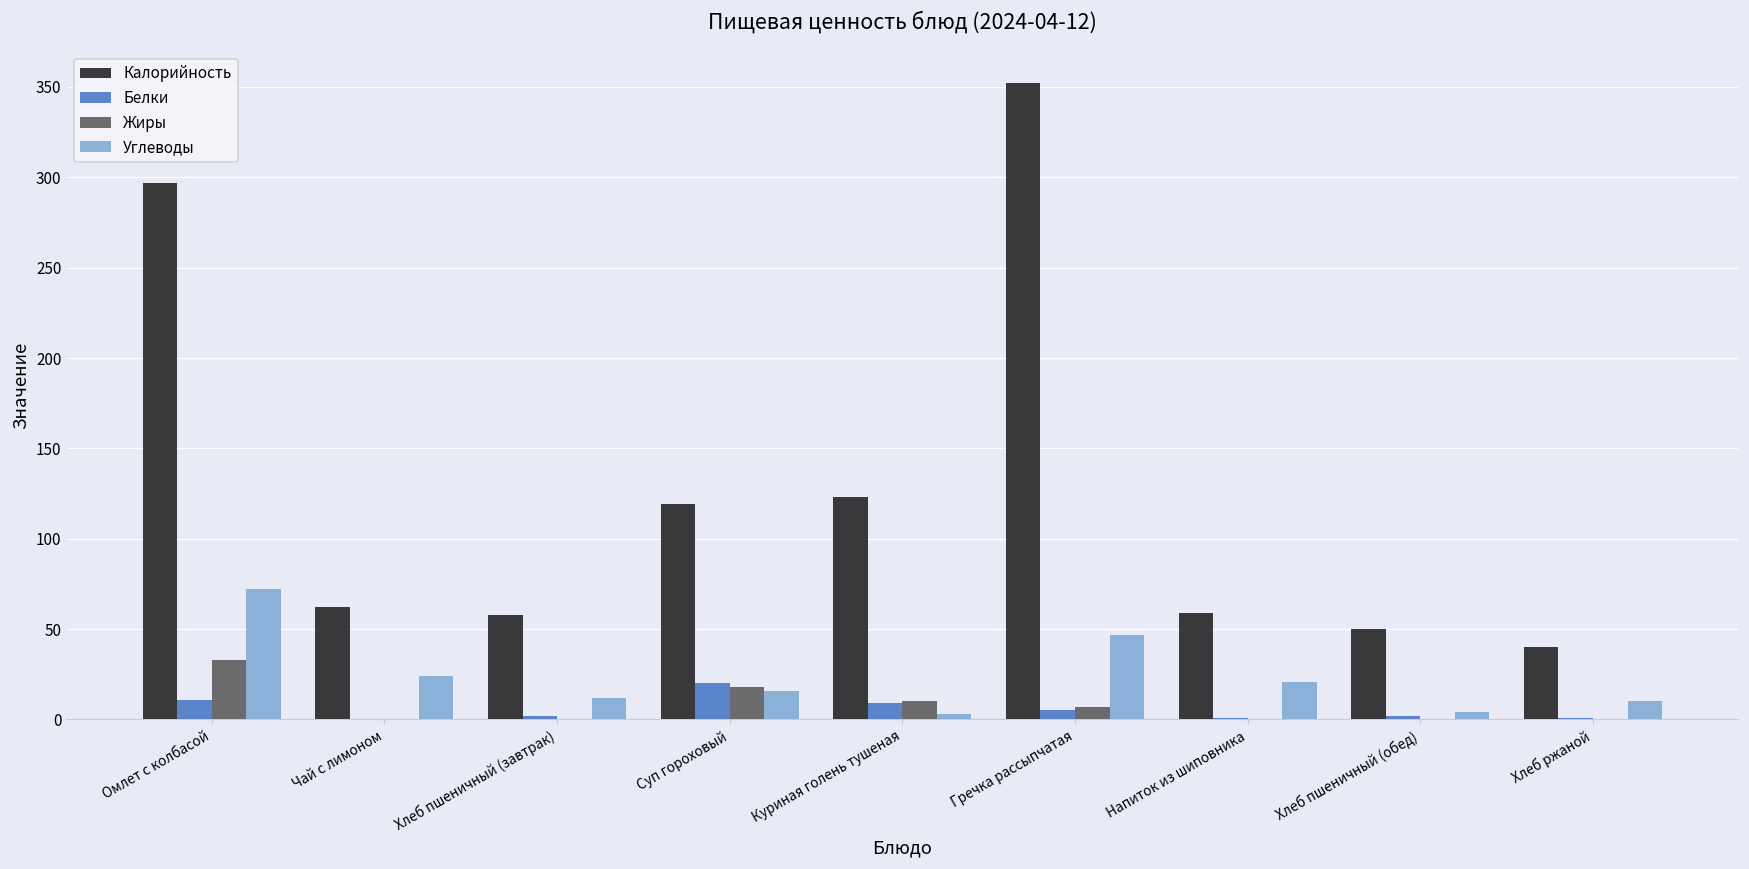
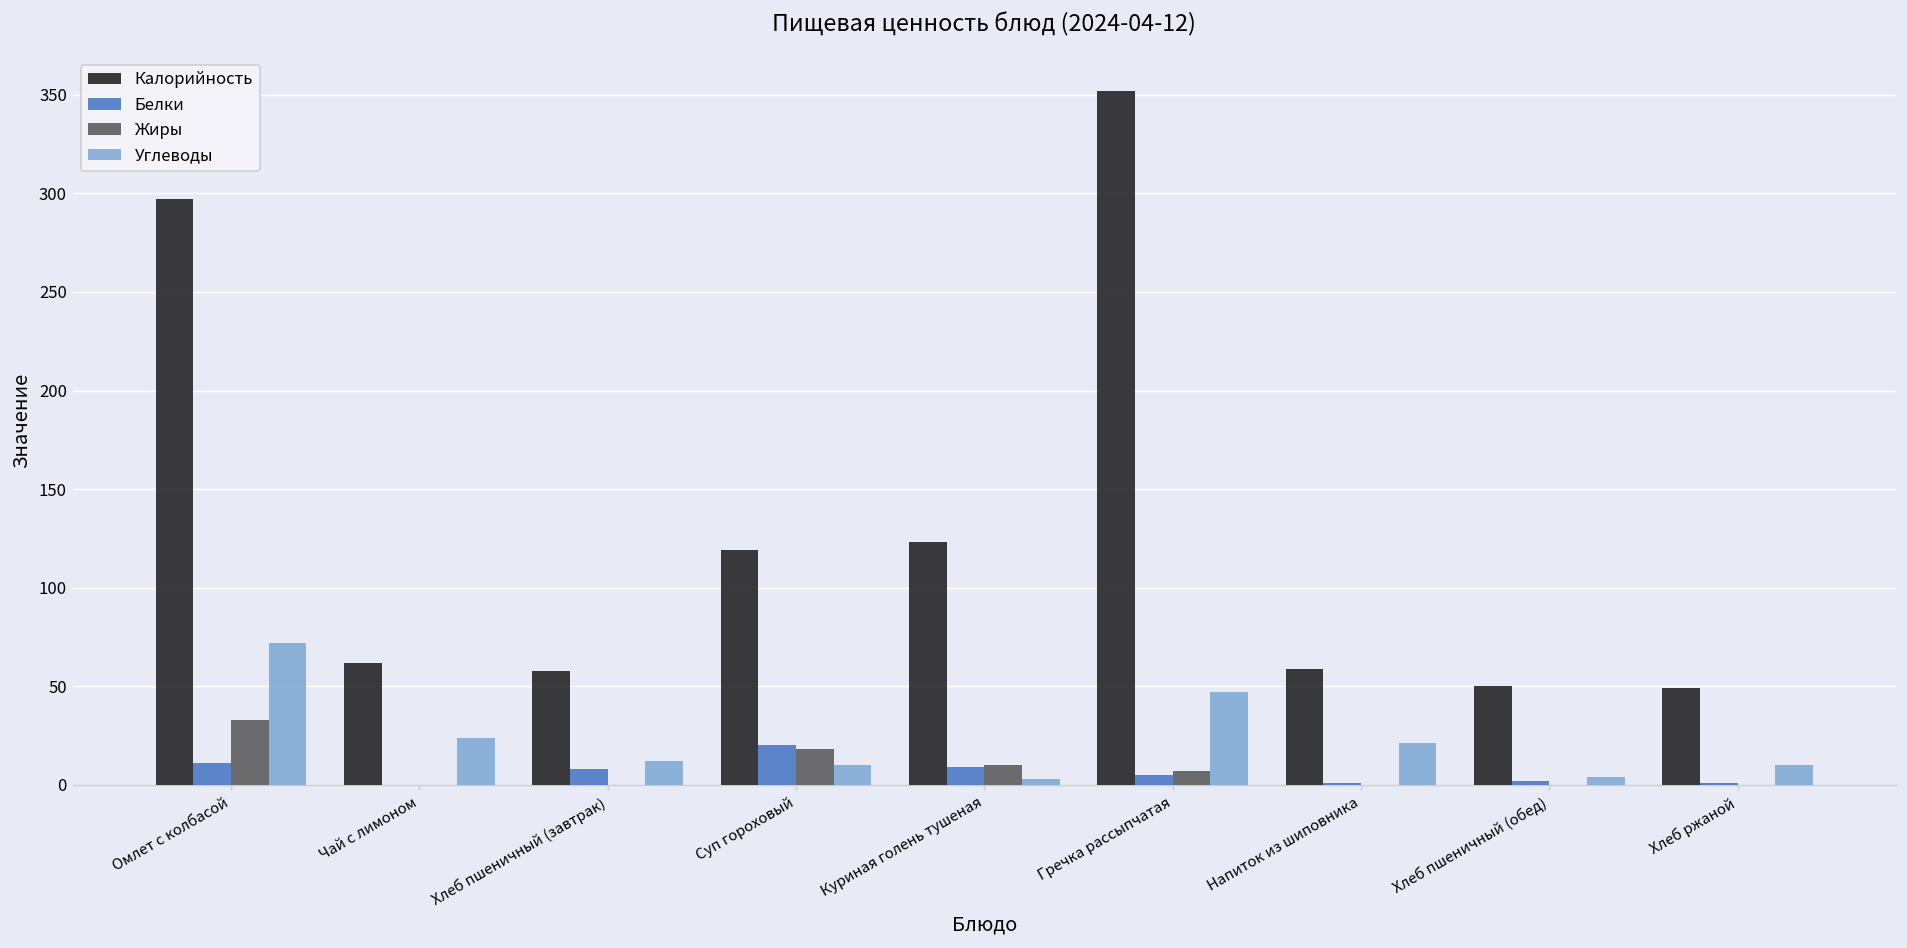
  {
    "Калорийность": {
      "Омлет с колбасой": 297,
      "Чай с лимоном": 62,
      "Хлеб пшеничный (завтрак)": 58,
      "Суп гороховый": 119,
      "Куриная голень тушеная": 123,
      "Гречка рассыпчатая": 352,
      "Напиток из шиповника": 59,
      "Хлеб пшеничный (обед)": 50,
-     "Хлеб ржаной": 40
+     "Хлеб ржаной": 49
    },
    "Белки": {
      "Омлет с колбасой": 11,
      "Чай с лимоном": 0,
-     "Хлеб пшеничный (завтрак)": 2,
+     "Хлеб пшеничный (завтрак)": 8,
      "Суп гороховый": 20,
      "Куриная голень тушеная": 9,
      "Гречка рассыпчатая": 5,
      "Хлеб пшеничный (обед)": 2
    },
    "Жиры": {
      "Омлет с колбасой": 33,
      "Чай с лимоном": 0,
      "Хлеб пшеничный (завтрак)": 0,
      "Суп гороховый": 18,
      "Куриная голень тушеная": 10,
      "Гречка рассыпчатая": 7,
      "Напиток из шиповника": 0,
      "Хлеб пшеничный (обед)": 0,
      "Хлеб ржаной": 0
    },
    "Углеводы": {
      "Омлет с колбасой": 72,
      "Чай с лимоном": 24,
      "Хлеб пшеничный (завтрак)": 12,
-     "Суп гороховый": 16,
+     "Суп гороховый": 10,
      "Куриная голень тушеная": 3,
      "Гречка рассыпчатая": 47,
      "Напиток из шиповника": 21,
      "Хлеб пшеничный (обед)": 4,
      "Хлеб ржаной": 10
    }
  }
